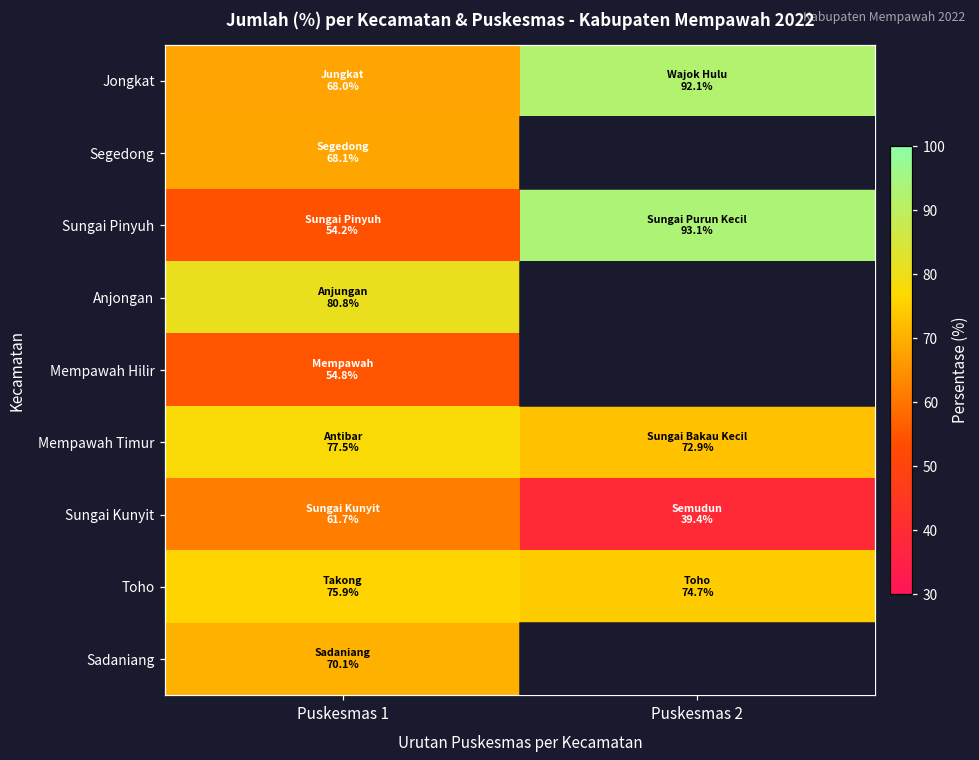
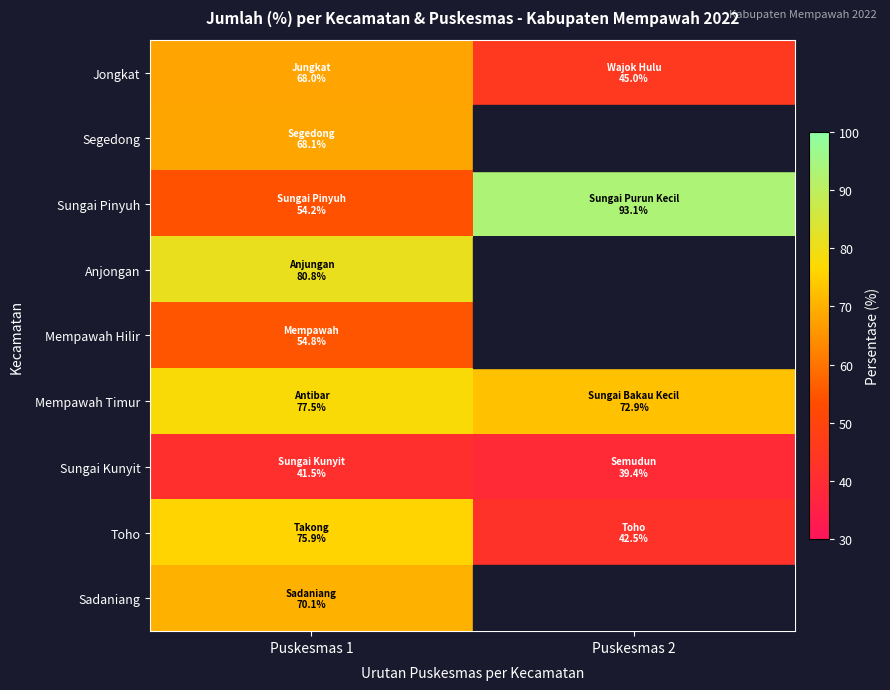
  {
    "Jongkat": {
      "Puskesmas 1": "68.0%",
-     "Puskesmas 2": "92.1%"
+     "Puskesmas 2": "45.0%"
    },
    "Segedong": {
      "Puskesmas 1": "68.1%"
    },
    "Sungai Pinyuh": {
      "Puskesmas 1": "54.2%",
      "Puskesmas 2": "93.1%"
    },
    "Anjongan": {
      "Puskesmas 1": "80.8%"
    },
    "Mempawah Hilir": {
      "Puskesmas 1": "54.8%"
    },
    "Mempawah Timur": {
      "Puskesmas 1": "77.5%",
      "Puskesmas 2": "72.9%"
    },
    "Sungai Kunyit": {
-     "Puskesmas 1": "61.7%",
+     "Puskesmas 1": "41.5%",
      "Puskesmas 2": "39.4%"
    },
    "Toho": {
      "Puskesmas 1": "75.9%",
-     "Puskesmas 2": "74.7%"
+     "Puskesmas 2": "42.5%"
    },
    "Sadaniang": {
      "Puskesmas 1": "70.1%"
    }
  }
